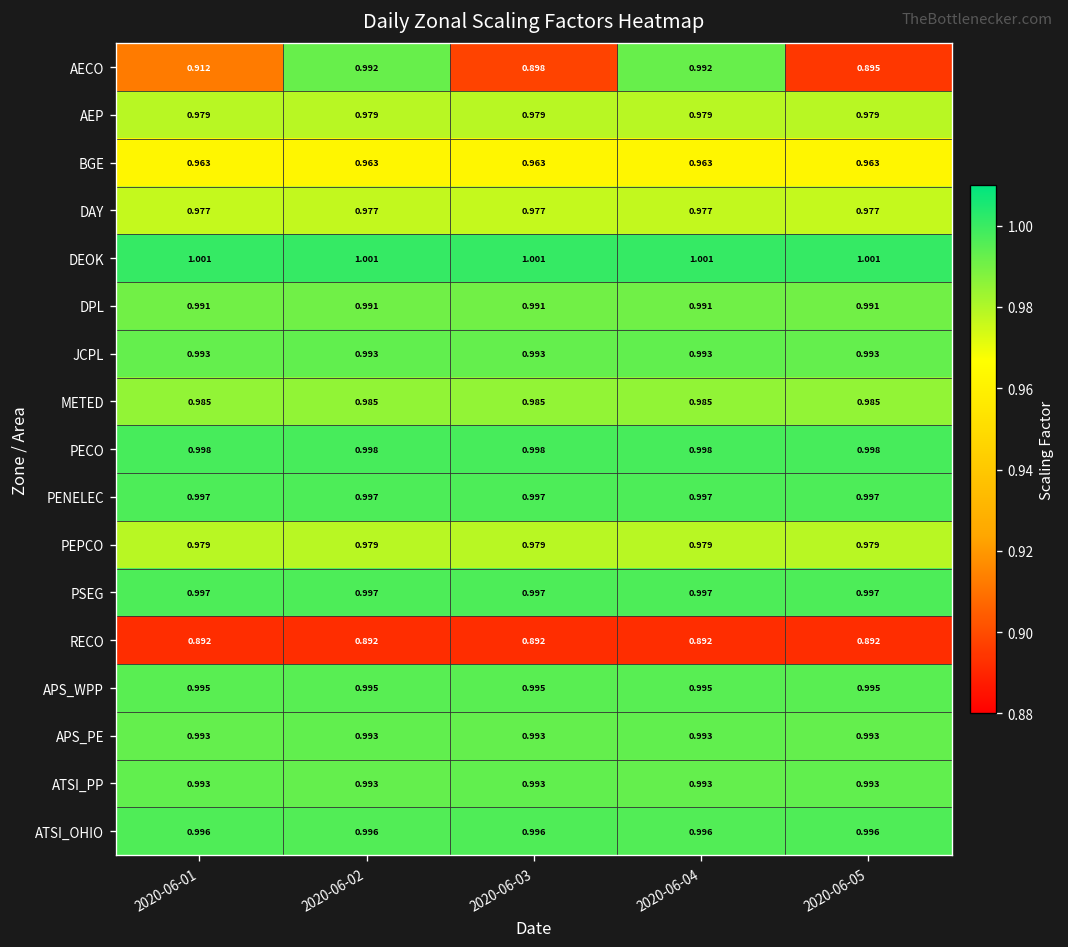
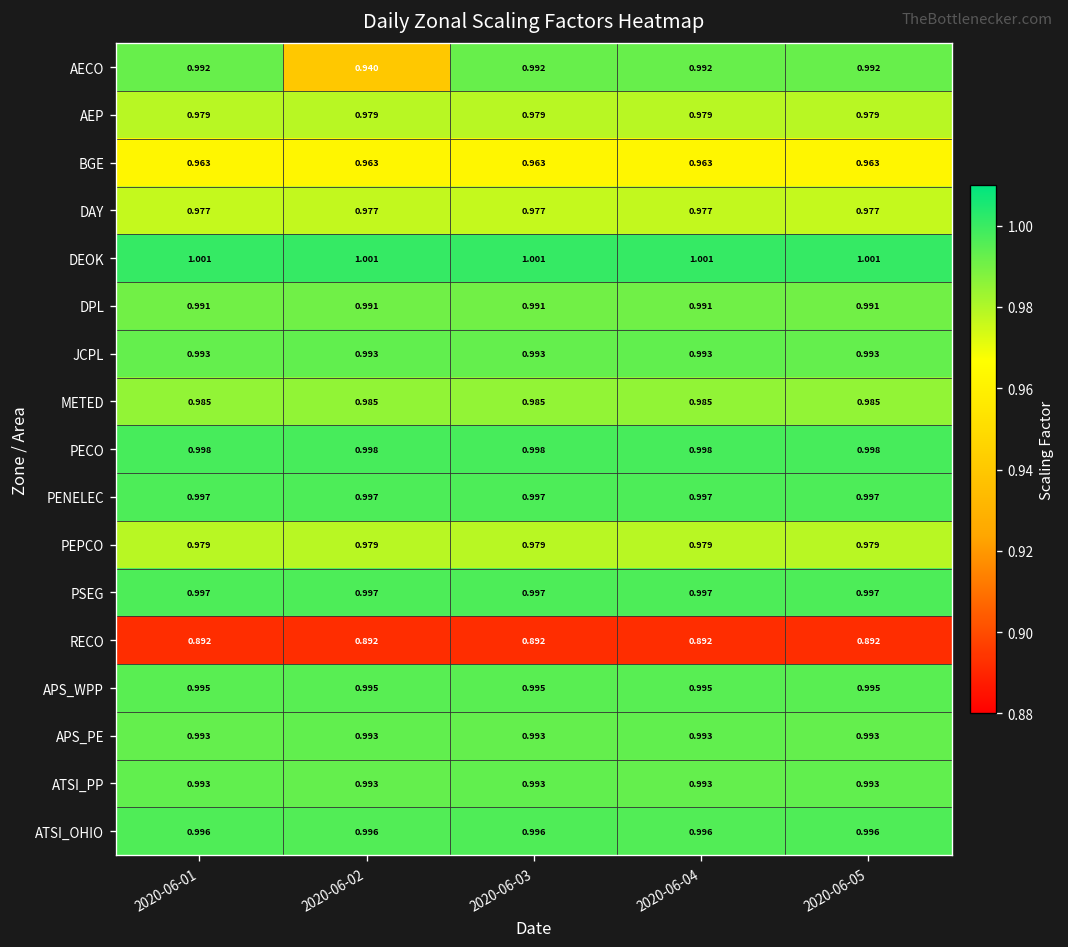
  {
    "AECO": {
-     "2020-06-01": 0.912,
-     "2020-06-02": 0.992,
-     "2020-06-03": 0.898,
+     "2020-06-01": 0.992,
+     "2020-06-02": 0.940,
+     "2020-06-03": 0.992,
      "2020-06-04": 0.992,
-     "2020-06-05": 0.895
+     "2020-06-05": 0.992
    },
    "AEP": {
      "2020-06-01": 0.979,
      "2020-06-02": 0.979,
      "2020-06-03": 0.979,
      "2020-06-04": 0.979,
      "2020-06-05": 0.979
    },
    "BGE": {
      "2020-06-01": 0.963,
      "2020-06-02": 0.963,
      "2020-06-03": 0.963,
      "2020-06-04": 0.963,
      "2020-06-05": 0.963
    },
    "DAY": {
      "2020-06-01": 0.977,
      "2020-06-02": 0.977,
      "2020-06-03": 0.977,
      "2020-06-04": 0.977,
      "2020-06-05": 0.977
    },
    "DEOK": {
      "2020-06-01": 1.001,
      "2020-06-02": 1.001,
      "2020-06-03": 1.001,
      "2020-06-04": 1.001,
      "2020-06-05": 1.001
    },
    "DPL": {
      "2020-06-01": 0.991,
      "2020-06-02": 0.991,
      "2020-06-03": 0.991,
      "2020-06-04": 0.991,
      "2020-06-05": 0.991
    },
    "JCPL": {
      "2020-06-01": 0.993,
      "2020-06-02": 0.993,
      "2020-06-03": 0.993,
      "2020-06-04": 0.993,
      "2020-06-05": 0.993
    },
    "METED": {
      "2020-06-01": 0.985,
      "2020-06-02": 0.985,
      "2020-06-03": 0.985,
      "2020-06-04": 0.985,
      "2020-06-05": 0.985
    },
    "PECO": {
      "2020-06-01": 0.998,
      "2020-06-02": 0.998,
      "2020-06-03": 0.998,
      "2020-06-04": 0.998,
      "2020-06-05": 0.998
    },
    "PENELEC": {
      "2020-06-01": 0.997,
      "2020-06-02": 0.997,
      "2020-06-03": 0.997,
      "2020-06-04": 0.997,
      "2020-06-05": 0.997
    },
    "PEPCO": {
      "2020-06-01": 0.979,
      "2020-06-02": 0.979,
      "2020-06-03": 0.979,
      "2020-06-04": 0.979,
      "2020-06-05": 0.979
    },
    "PSEG": {
      "2020-06-01": 0.997,
      "2020-06-02": 0.997,
      "2020-06-03": 0.997,
      "2020-06-04": 0.997,
      "2020-06-05": 0.997
    },
    "RECO": {
      "2020-06-01": 0.892,
      "2020-06-02": 0.892,
      "2020-06-03": 0.892,
      "2020-06-04": 0.892,
      "2020-06-05": 0.892
    },
    "APS_WPP": {
      "2020-06-01": 0.995,
      "2020-06-02": 0.995,
      "2020-06-03": 0.995,
      "2020-06-04": 0.995,
      "2020-06-05": 0.995
    },
    "APS_PE": {
      "2020-06-01": 0.993,
      "2020-06-02": 0.993,
      "2020-06-03": 0.993,
      "2020-06-04": 0.993,
      "2020-06-05": 0.993
    },
    "ATSI_PP": {
      "2020-06-01": 0.993,
      "2020-06-02": 0.993,
      "2020-06-03": 0.993,
      "2020-06-04": 0.993,
      "2020-06-05": 0.993
    },
    "ATSI_OHIO": {
      "2020-06-01": 0.996,
      "2020-06-02": 0.996,
      "2020-06-03": 0.996,
      "2020-06-04": 0.996,
      "2020-06-05": 0.996
    }
  }
